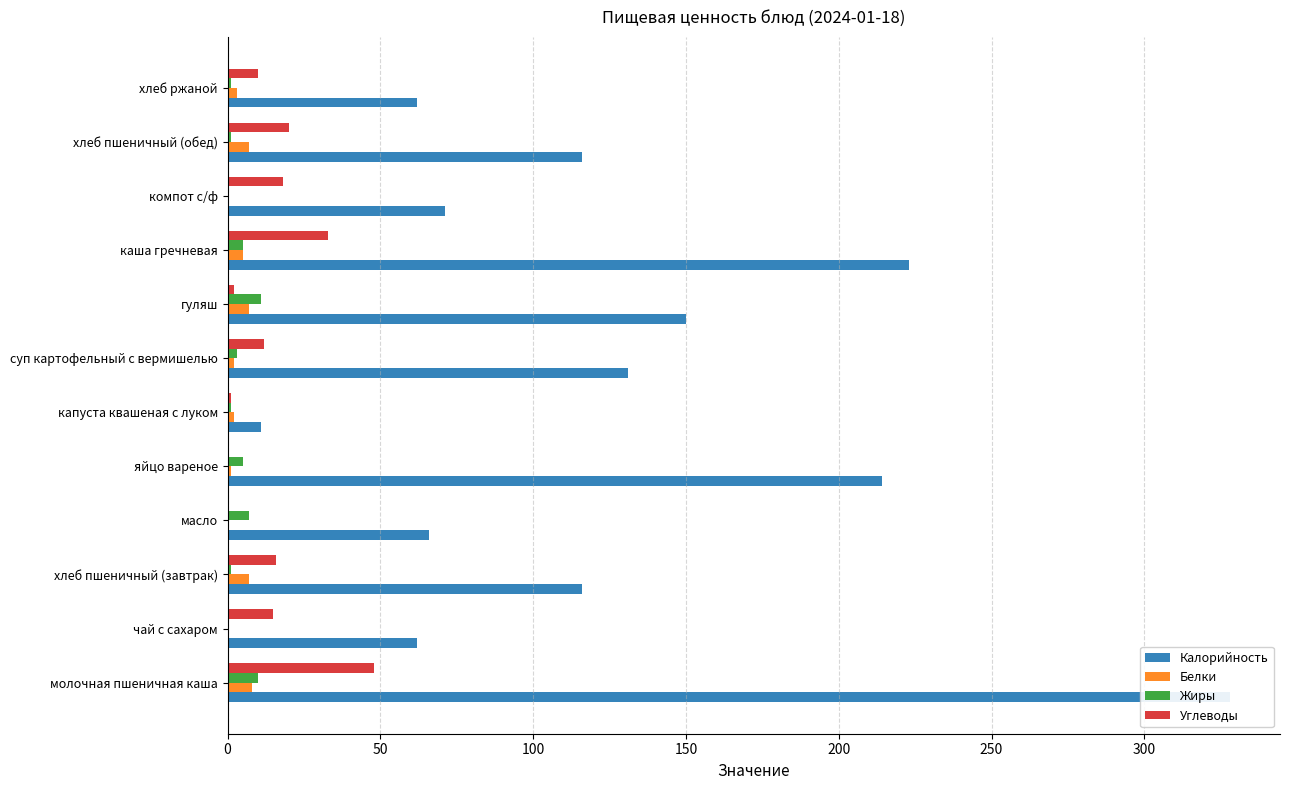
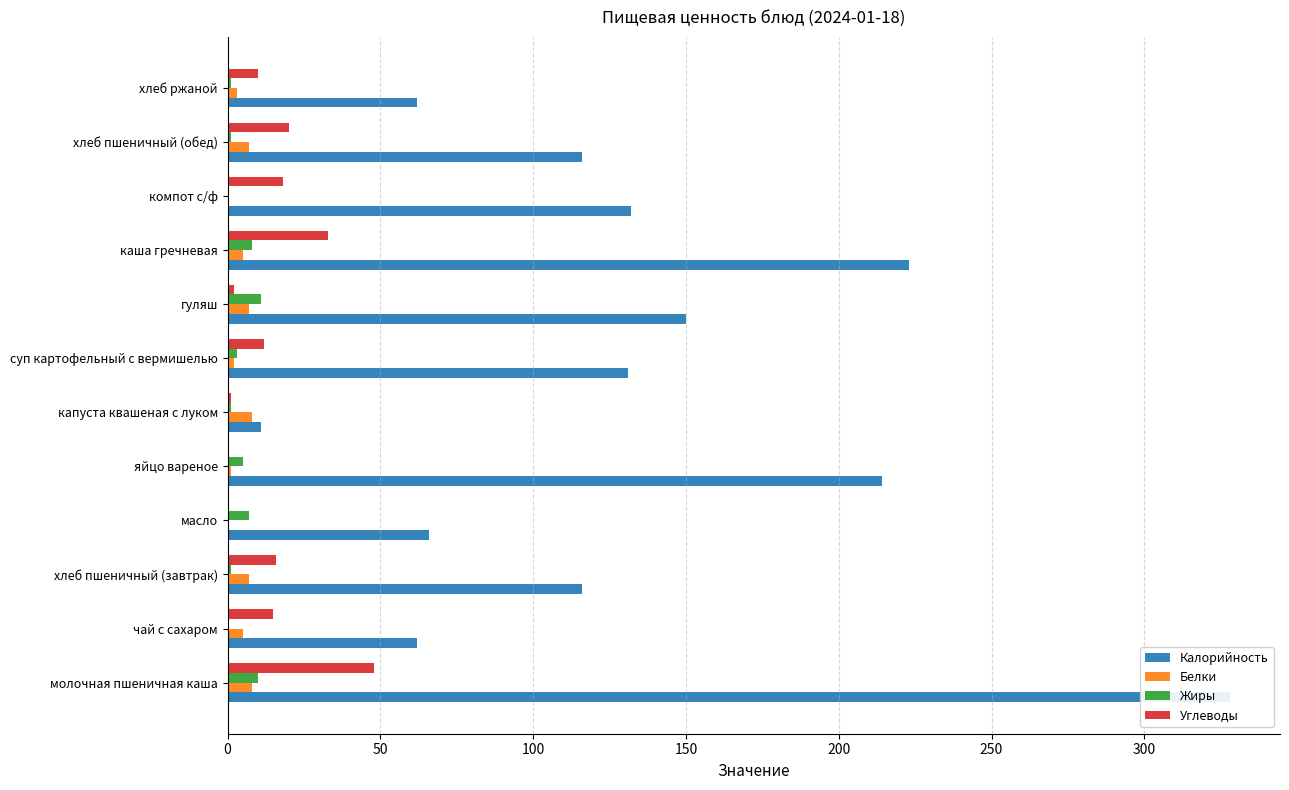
  {
    "Калорийность": {
      "хлеб ржаной": 62,
      "хлеб пшеничный (обед)": 116,
-     "компот с/ф": 71,
+     "компот с/ф": 132,
      "каша гречневая": 223,
      "гуляш": 150,
      "суп картофельный с вермишелью": 131,
      "капуста квашеная с луком": 11,
      "яйцо вареное": 214,
      "масло": 66,
      "хлеб пшеничный (завтрак)": 116,
      "чай с сахаром": 62
    },
    "Белки": {
      "хлеб ржаной": 3,
      "хлеб пшеничный (обед)": 7,
      "компот с/ф": 0,
      "каша гречневая": 5,
      "гуляш": 7,
      "суп картофельный с вермишелью": 2,
-     "капуста квашеная с луком": 2,
+     "капуста квашеная с луком": 8,
      "яйцо вареное": 1,
      "масло": 0,
      "хлеб пшеничный (завтрак)": 7,
-     "чай с сахаром": 0,
+     "чай с сахаром": 5,
      "молочная пшеничная каша": 8
    },
    "Жиры": {
      "хлеб ржаной": 1,
      "хлеб пшеничный (обед)": 1,
      "компот с/ф": 0,
-     "каша гречневая": 5,
+     "каша гречневая": 8,
      "гуляш": 11,
      "суп картофельный с вермишелью": 3,
      "капуста квашеная с луком": 1,
      "яйцо вареное": 5,
      "масло": 7,
      "хлеб пшеничный (завтрак)": 1,
      "чай с сахаром": 0,
      "молочная пшеничная каша": 10
    },
    "Углеводы": {
      "хлеб ржаной": 10,
      "хлеб пшеничный (обед)": 20,
      "компот с/ф": 18,
      "каша гречневая": 33,
      "гуляш": 2,
      "суп картофельный с вермишелью": 12,
      "капуста квашеная с луком": 1,
      "яйцо вареное": 0,
      "хлеб пшеничный (завтрак)": 16,
      "чай с сахаром": 15,
      "молочная пшеничная каша": 48
    }
  }
